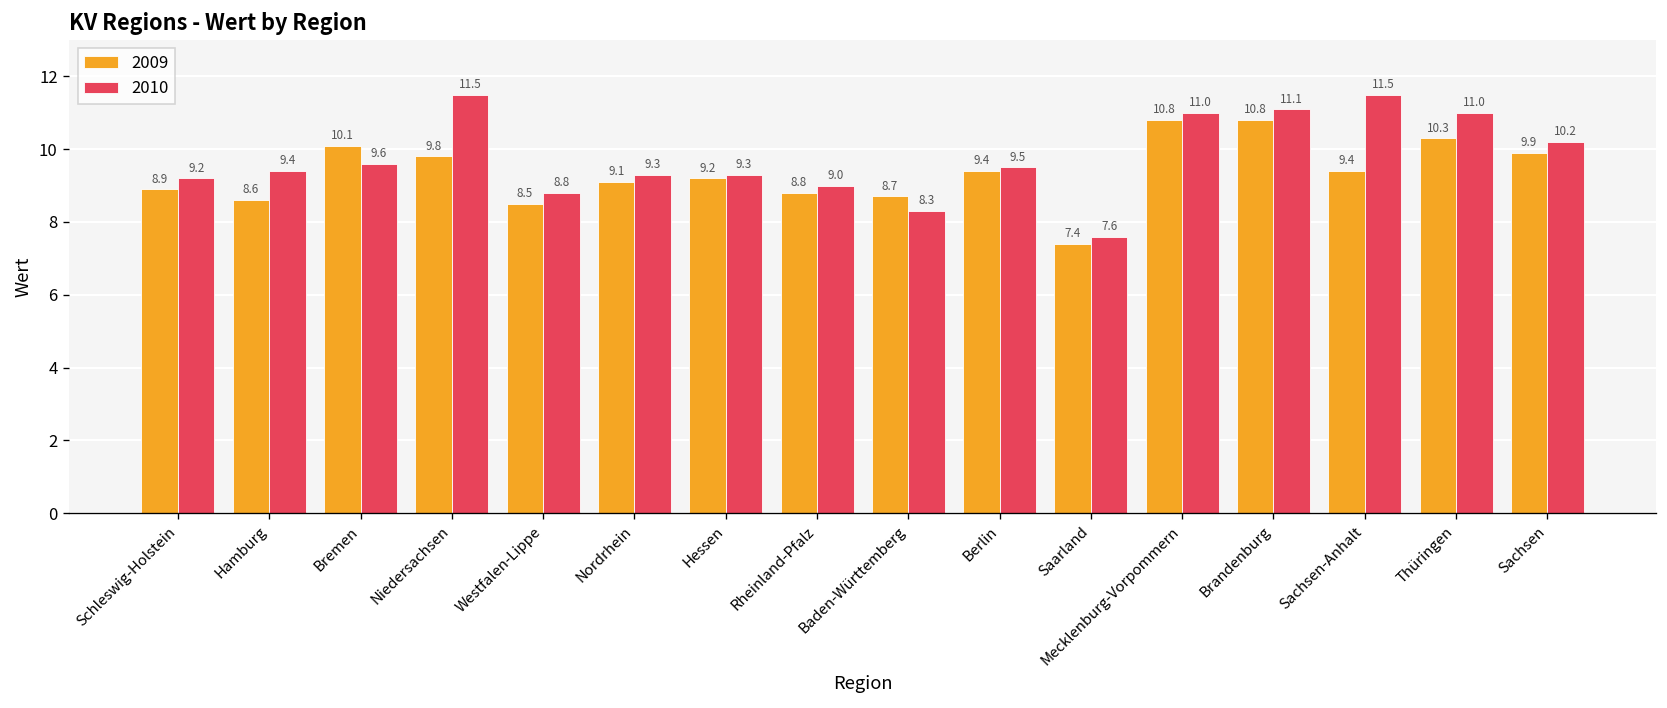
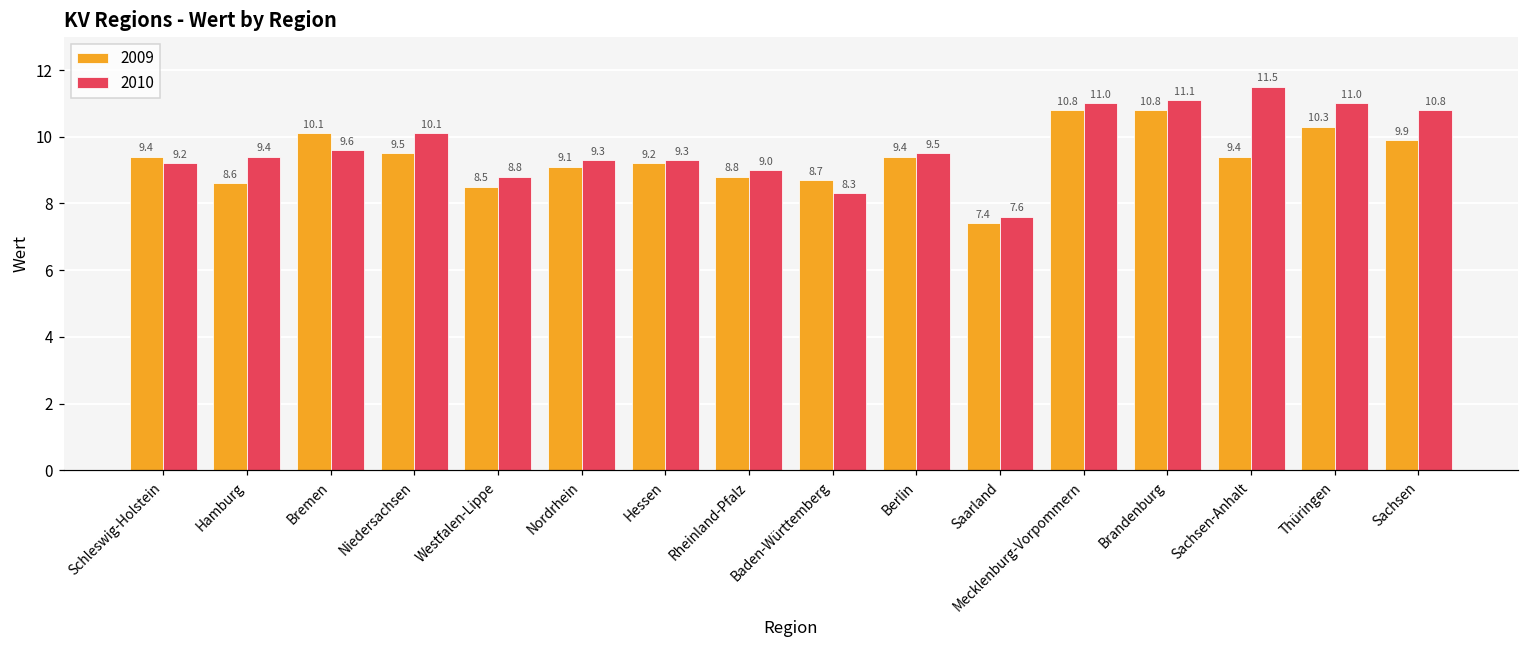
  {
    "2009": {
-     "Schleswig-Holstein": 8.9,
+     "Schleswig-Holstein": 9.4,
      "Hamburg": 8.6,
      "Bremen": 10.1,
-     "Niedersachsen": 9.8,
+     "Niedersachsen": 9.5,
      "Westfalen-Lippe": 8.5,
      "Nordrhein": 9.1,
      "Hessen": 9.2,
      "Rheinland-Pfalz": 8.8,
      "Baden-Württemberg": 8.7,
      "Berlin": 9.4,
      "Saarland": 7.4,
      "Mecklenburg-Vorpommern": 10.8,
      "Brandenburg": 10.8,
      "Sachsen-Anhalt": 9.4,
      "Thüringen": 10.3,
      "Sachsen": 9.9
    },
    "2010": {
      "Schleswig-Holstein": 9.2,
      "Hamburg": 9.4,
      "Bremen": 9.6,
-     "Niedersachsen": 11.5,
+     "Niedersachsen": 10.1,
      "Westfalen-Lippe": 8.8,
      "Nordrhein": 9.3,
      "Hessen": 9.3,
      "Rheinland-Pfalz": 9.0,
      "Baden-Württemberg": 8.3,
      "Berlin": 9.5,
      "Saarland": 7.6,
      "Mecklenburg-Vorpommern": 11.0,
      "Brandenburg": 11.1,
      "Sachsen-Anhalt": 11.5,
      "Thüringen": 11.0,
-     "Sachsen": 10.2
+     "Sachsen": 10.8
    }
  }
